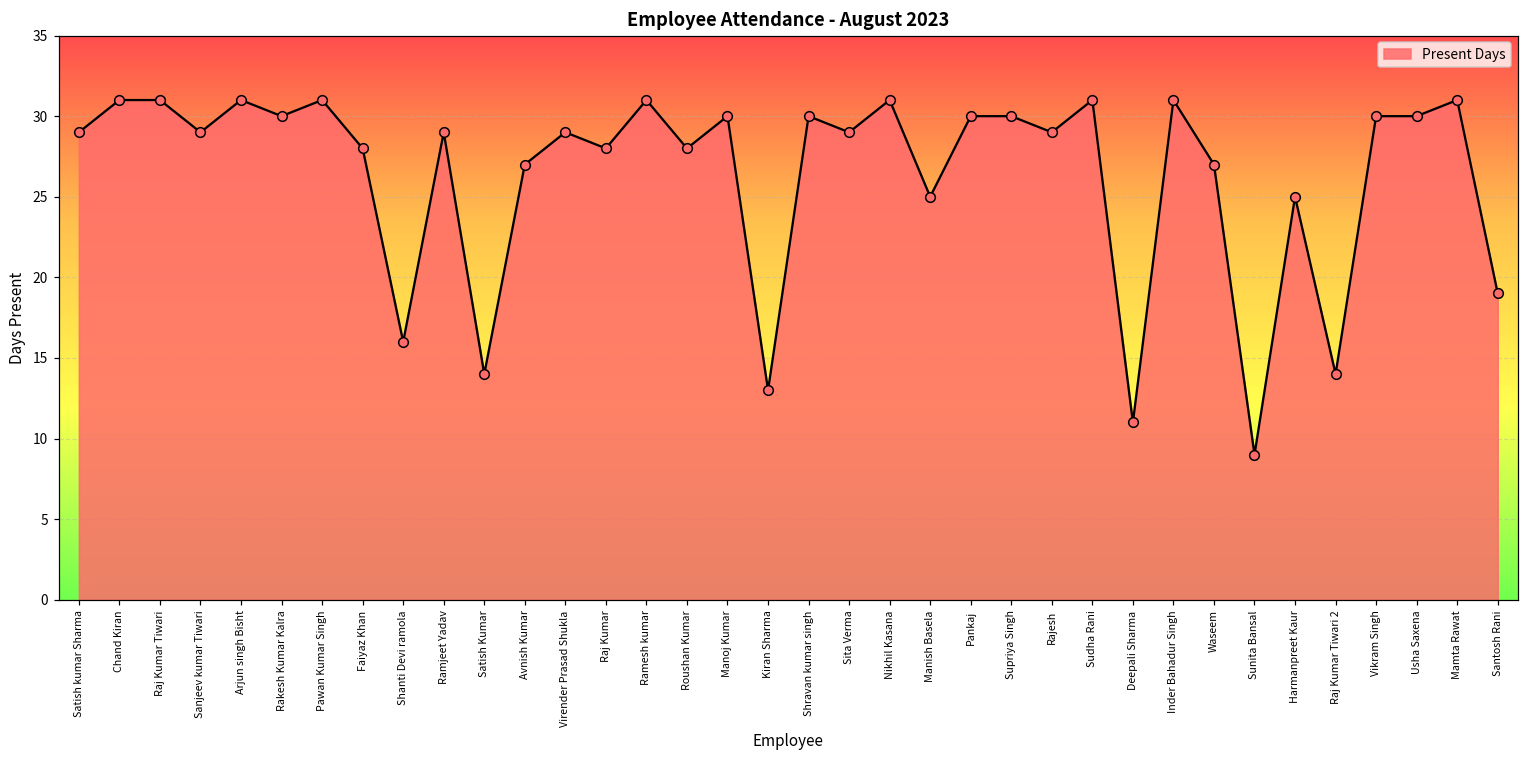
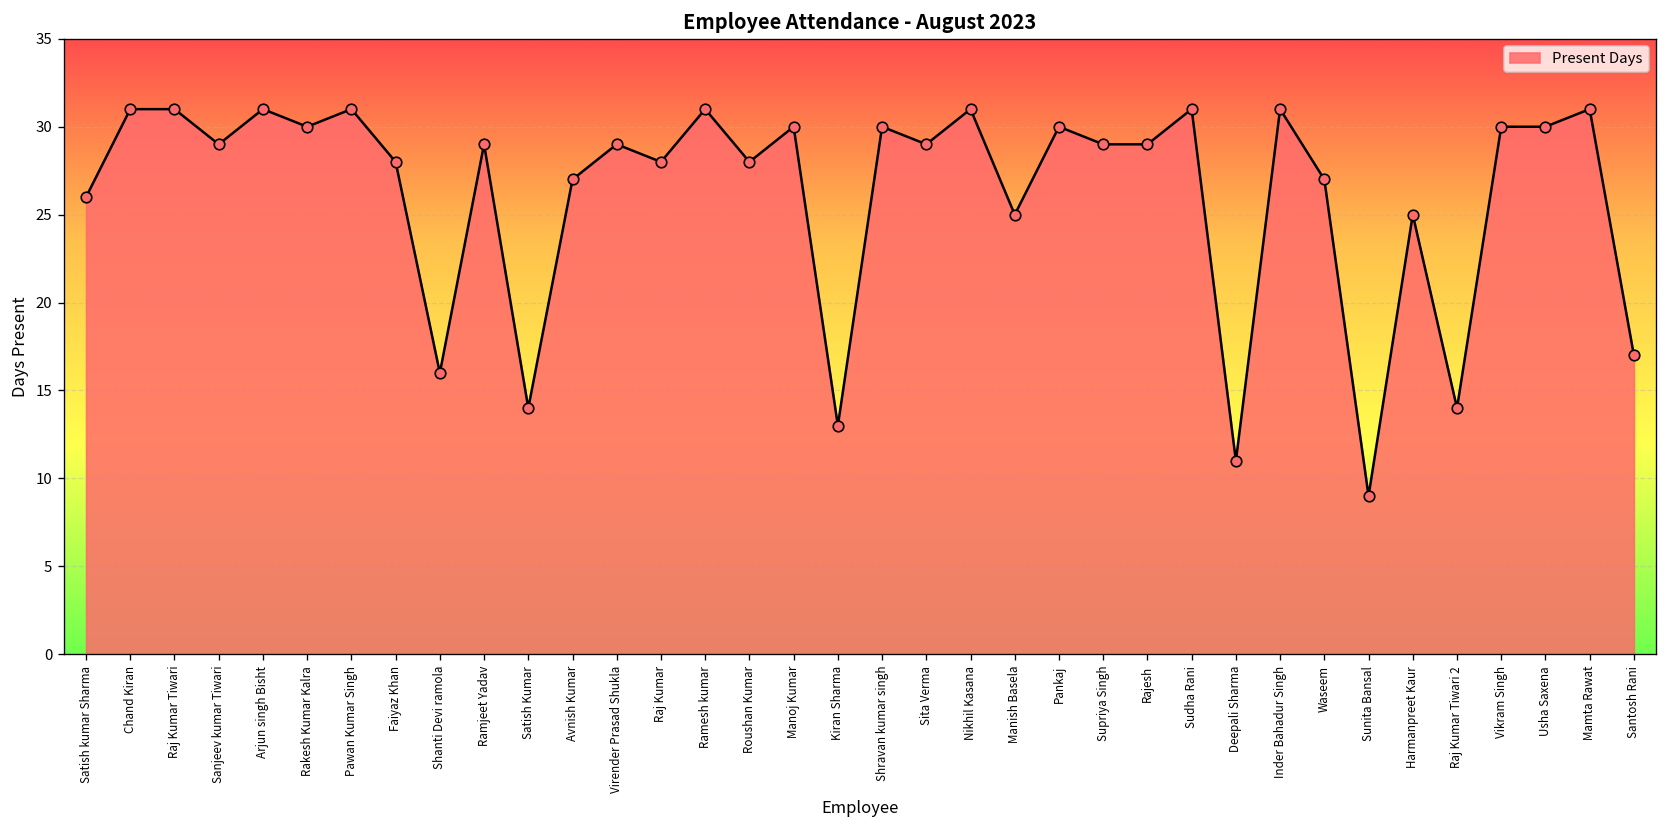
  {
-   "Satish kumar Sharma": 29,
+   "Satish kumar Sharma": 26,
    "Chand Kiran": 31,
    "Raj Kumar Tiwari": 31,
    "Sanjeev kumar Tiwari": 29,
    "Arjun singh Bisht": 31,
    "Rakesh Kumar Kalra": 30,
    "Pawan Kumar Singh": 31,
    "Faiyaz Khan": 28,
    "Shanti Devi ramola": 16,
    "Ramjeet Yadav": 29,
    "Satish Kumar": 14,
    "Avnish Kumar": 27,
    "Virender Prasad Shukla": 29,
    "Raj Kumar": 28,
    "Ramesh kumar": 31,
    "Roushan Kumar": 28,
    "Manoj Kumar": 30,
    "Kiran Sharma": 13,
    "Shravan kumar singh": 30,
    "Sita Verma": 29,
    "Nikhil Kasana": 31,
    "Manish Basela": 25,
    "Pankaj": 30,
-   "Supriya Singh": 30,
+   "Supriya Singh": 29,
    "Rajesh": 29,
    "Sudha Rani": 31,
    "Deepali Sharma": 11,
    "Inder Bahadur Singh": 31,
    "Waseem": 27,
    "Sunita Bansal": 9,
    "Harmanpreet Kaur": 25,
    "Raj Kumar Tiwari 2": 14,
    "Vikram Singh": 30,
    "Usha Saxena": 30,
    "Mamta Rawat": 31,
-   "Santosh Rani": 19
+   "Santosh Rani": 17
  }
